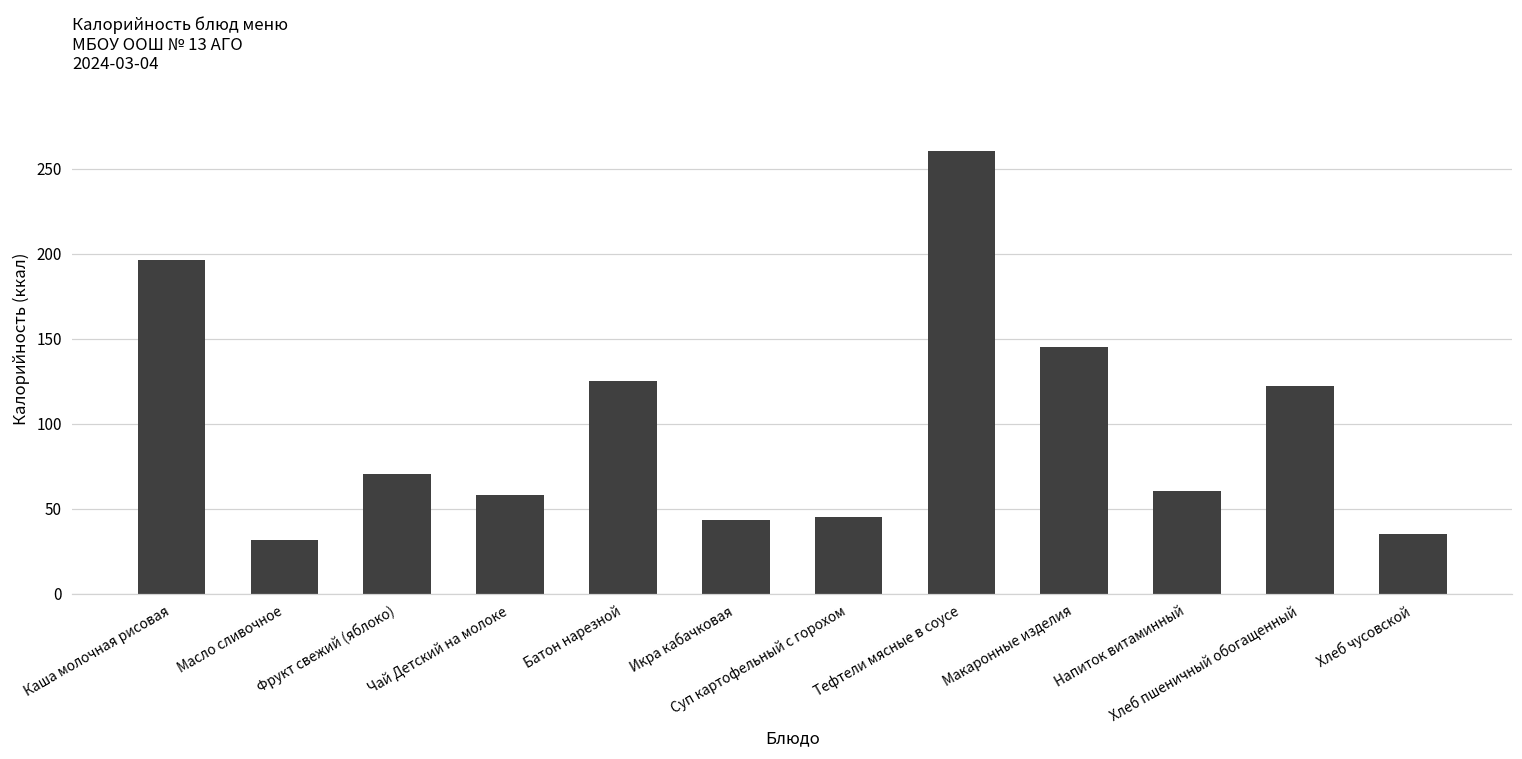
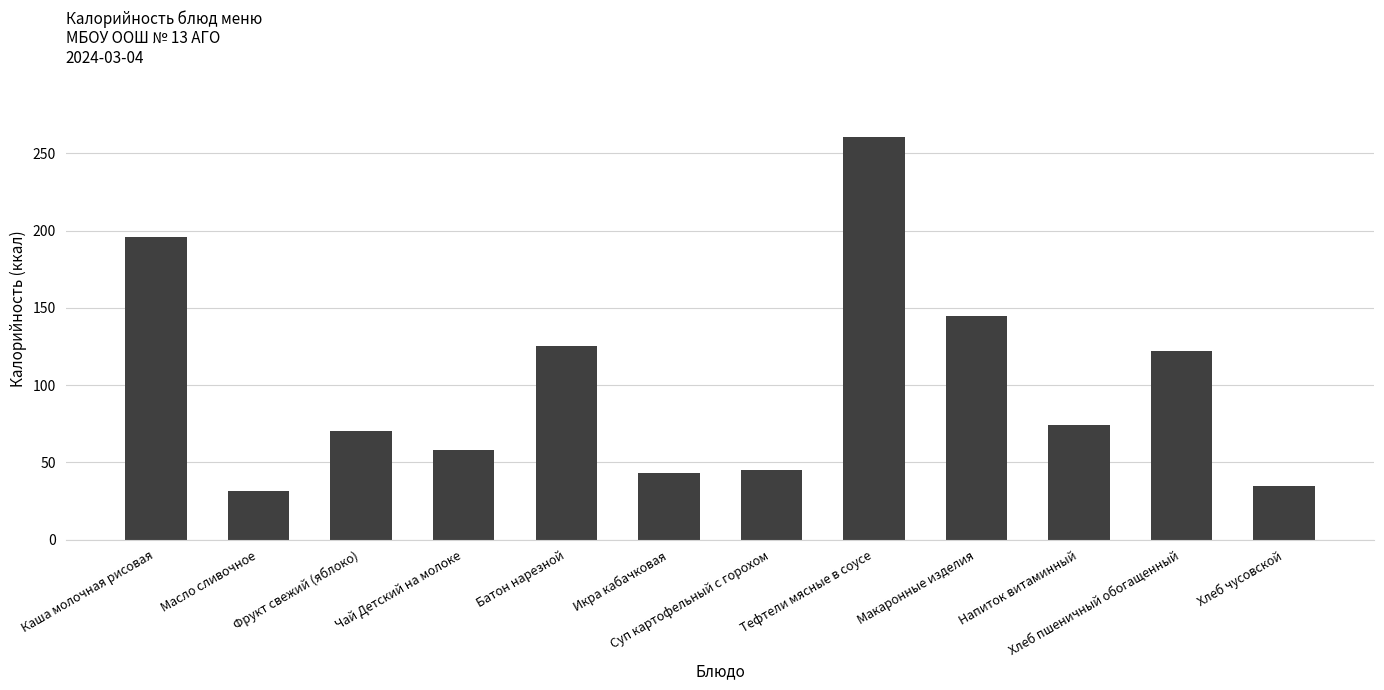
  {
    "Каша молочная рисовая": 196,
    "Масло сливочное": 31,
    "Фрукт свежий (яблоко)": 71,
    "Чай Детский на молоке": 58,
    "Батон нарезной": 125,
    "Икра кабачковая": 43,
    "Суп картофельный с горохом": 45,
    "Тефтели мясные в соусе": 261,
    "Макаронные изделия": 145,
-   "Напиток витаминный": 61,
+   "Напиток витаминный": 74,
    "Хлеб пшеничный обогащенный": 122,
    "Хлеб чусовской": 35
  }
